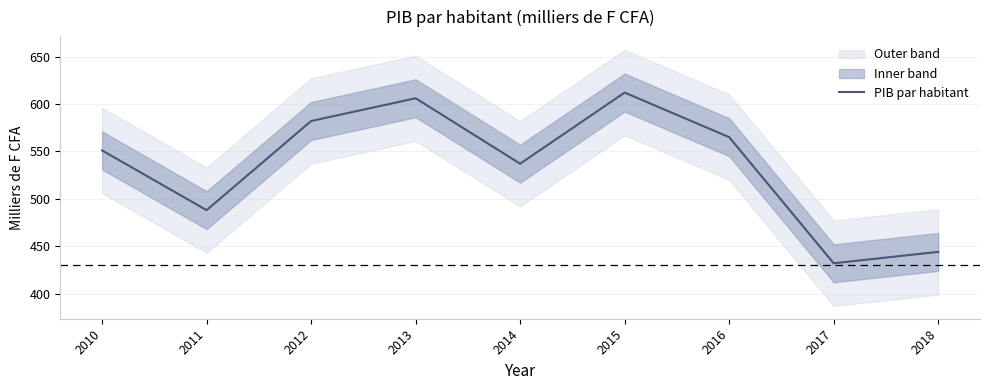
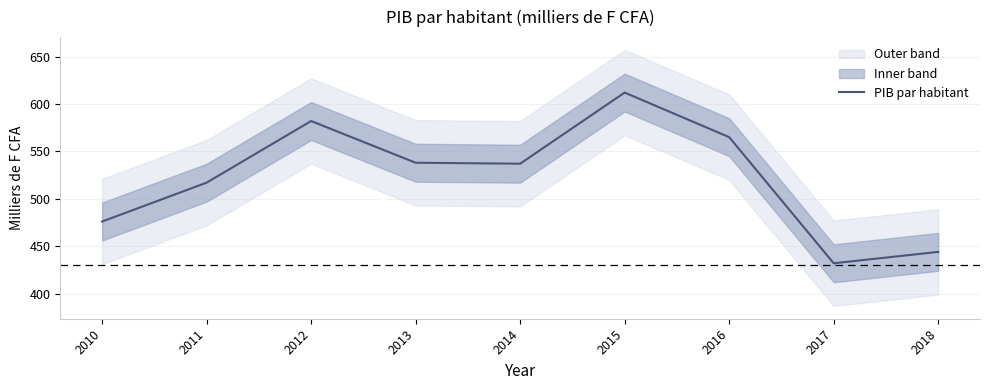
  {
    "PIB par habitant": {
-     "2010": 550,
-     "2011": 490,
+     "2010": 480,
+     "2011": 520,
      "2012": 580,
-     "2013": 610,
+     "2013": 540,
      "2014": 540,
      "2015": 610,
      "2016": 570,
      "2017": 430,
      "2018": 440
    }
  }
